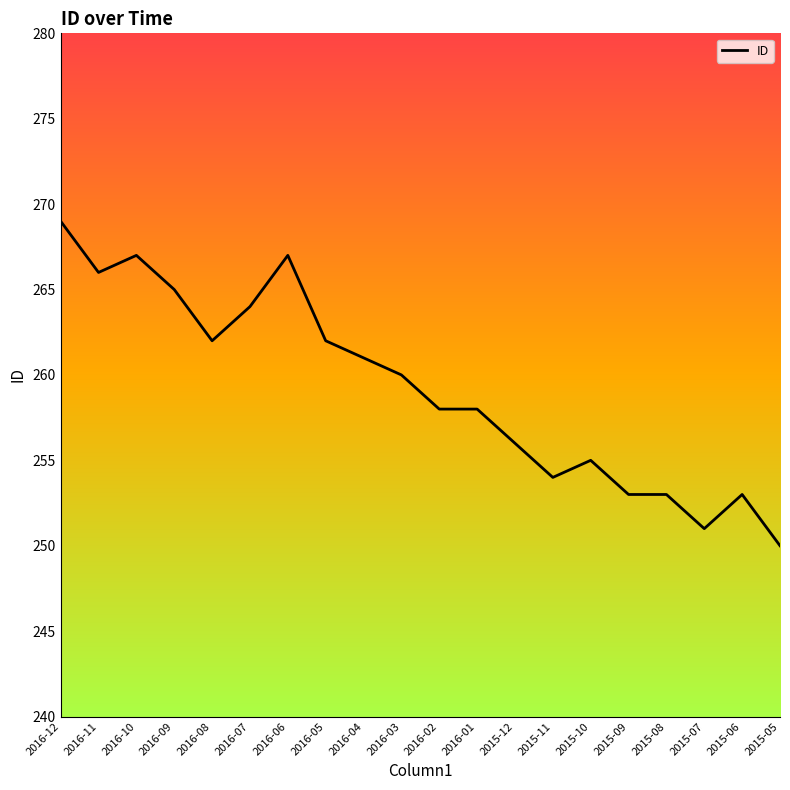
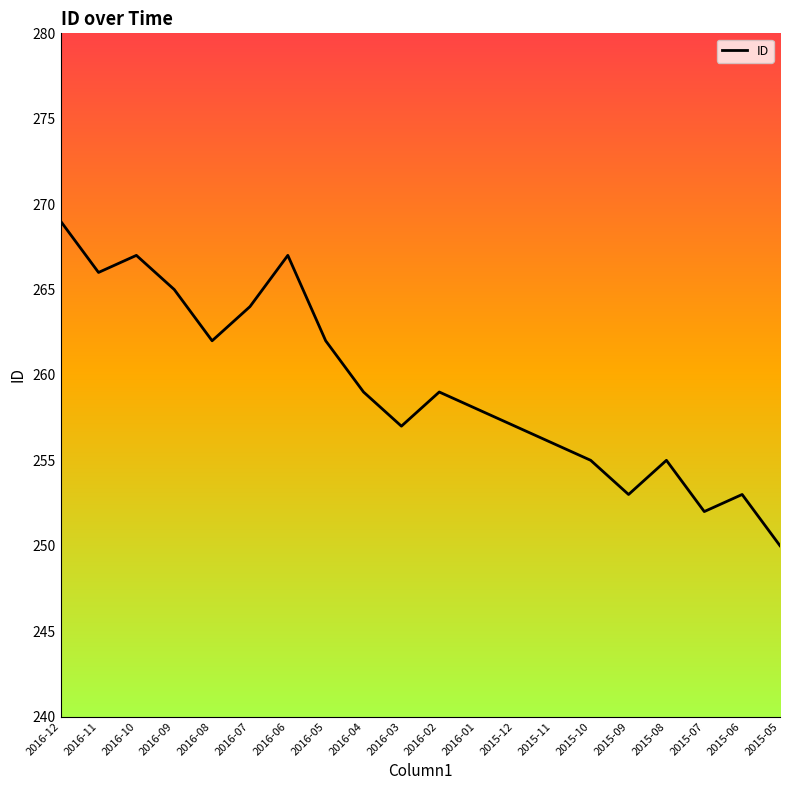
  {
    "2016-12": 269,
    "2016-11": 266,
    "2016-10": 267,
    "2016-09": 265,
    "2016-08": 262,
    "2016-07": 264,
    "2016-06": 267,
    "2016-05": 262,
-   "2016-04": 261,
-   "2016-03": 260,
-   "2016-02": 258,
+   "2016-04": 259,
+   "2016-03": 257,
+   "2016-02": 259,
    "2016-01": 258,
-   "2015-12": 256,
-   "2015-11": 254,
+   "2015-12": 257,
+   "2015-11": 256,
    "2015-10": 255,
    "2015-09": 253,
-   "2015-08": 253,
-   "2015-07": 251,
+   "2015-08": 255,
+   "2015-07": 252,
    "2015-06": 253,
    "2015-05": 250
  }
